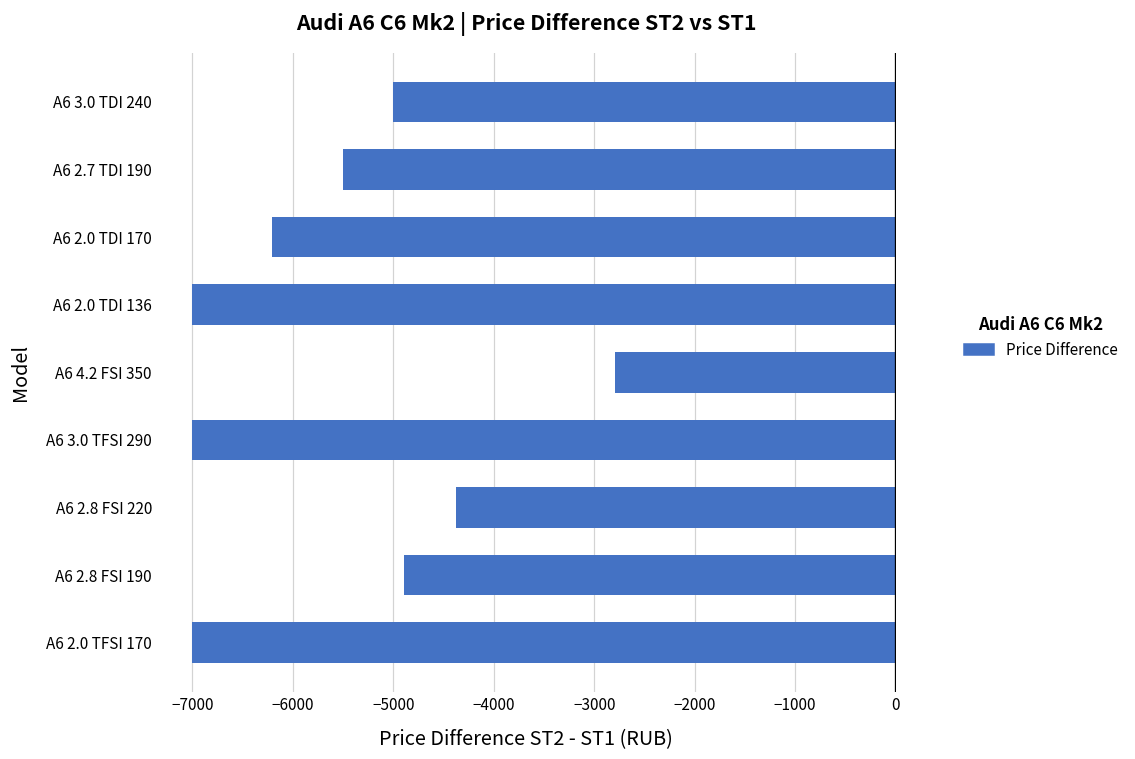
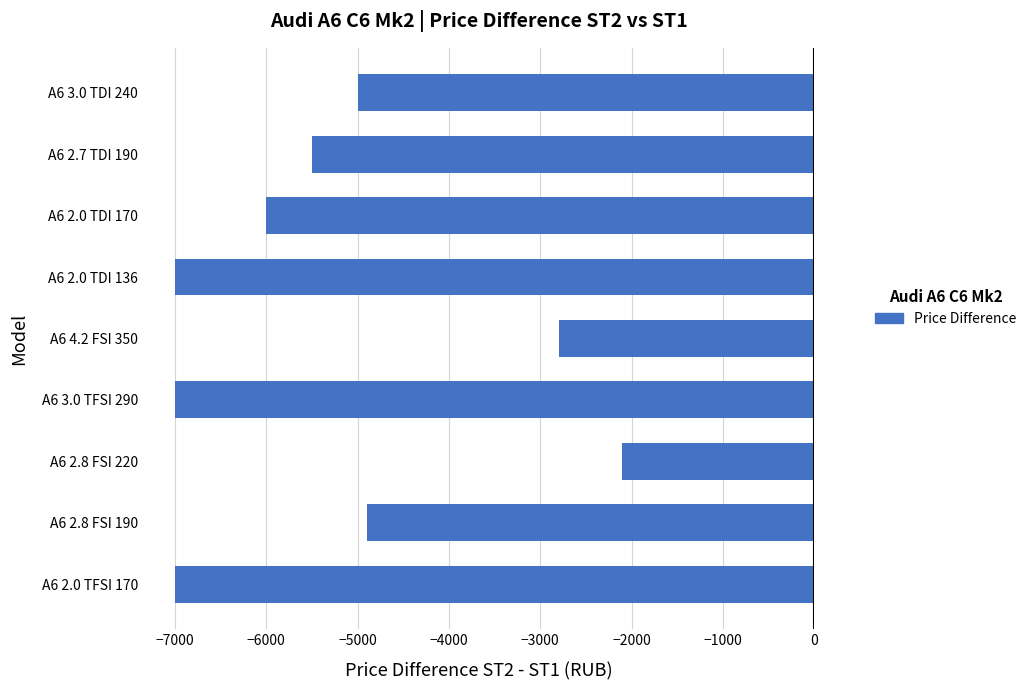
  {
    "A6 3.0 TDI 240": -5000,
    "A6 2.7 TDI 190": -5500,
-   "A6 2.0 TDI 170": -6200,
+   "A6 2.0 TDI 170": -6000,
    "A6 2.0 TDI 136": -7000,
    "A6 4.2 FSI 350": -2800,
    "A6 3.0 TFSI 290": -7000,
-   "A6 2.8 FSI 220": -4400,
+   "A6 2.8 FSI 220": -2100,
    "A6 2.8 FSI 190": -4900,
    "A6 2.0 TFSI 170": -7000
  }
